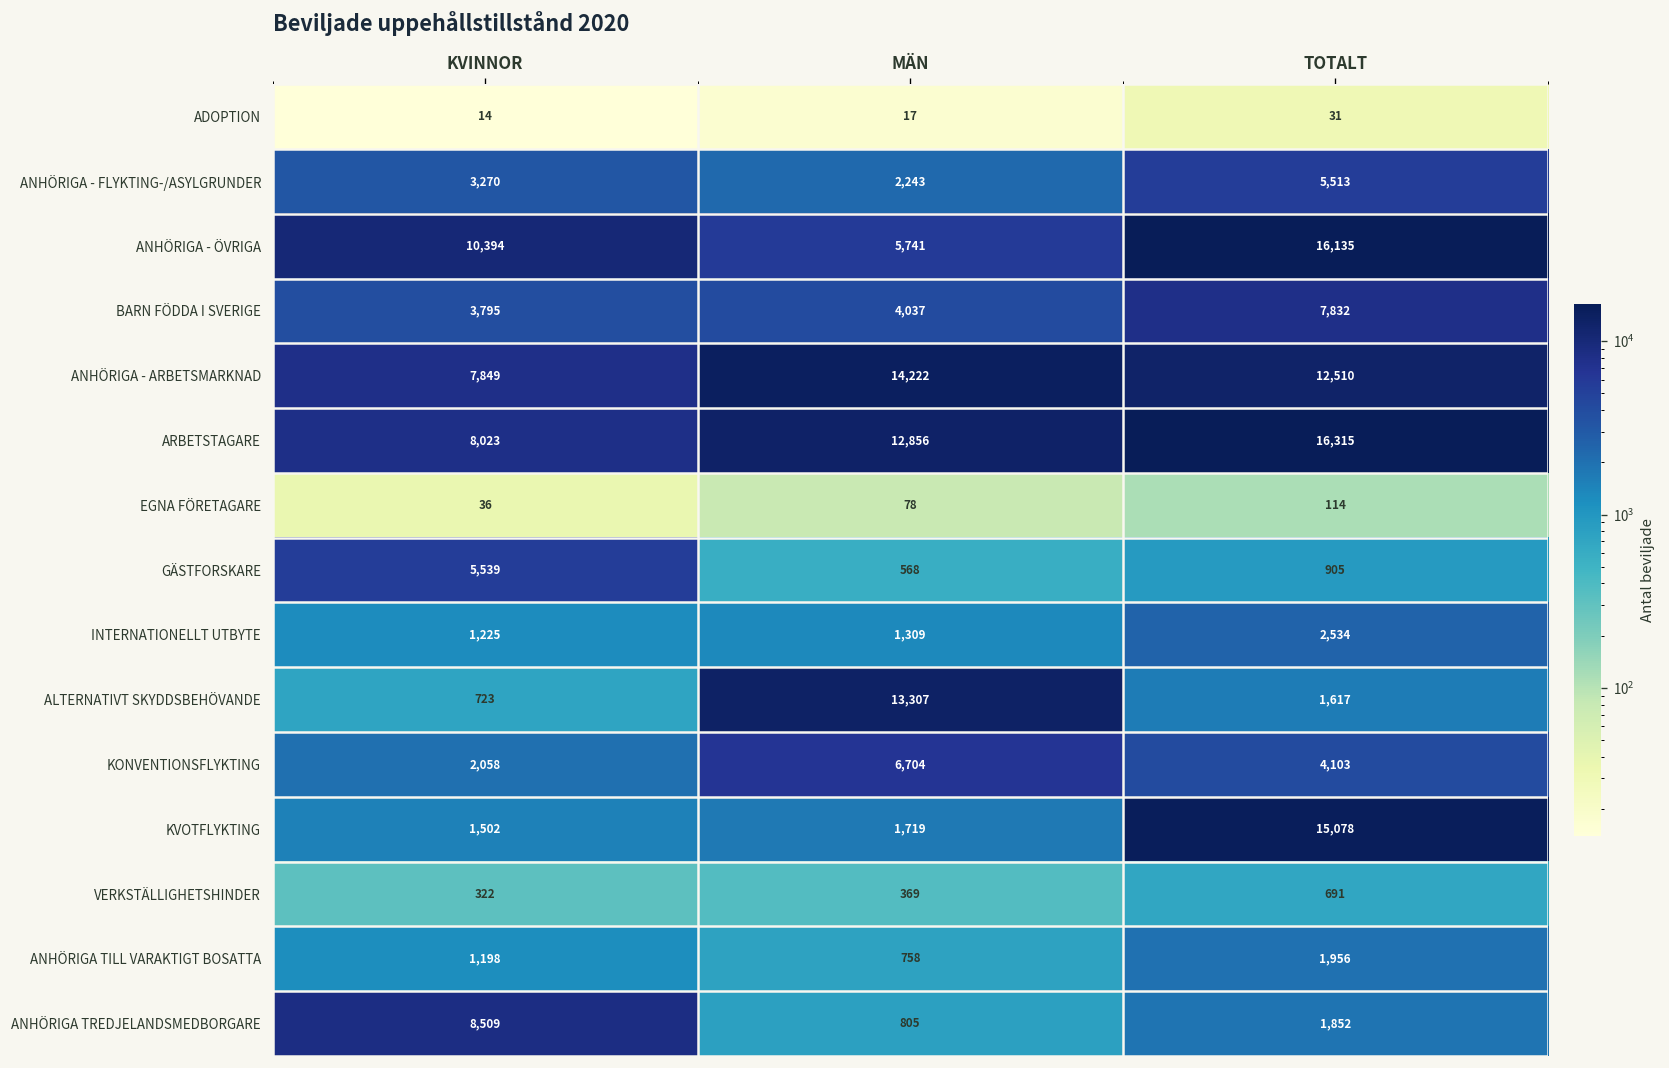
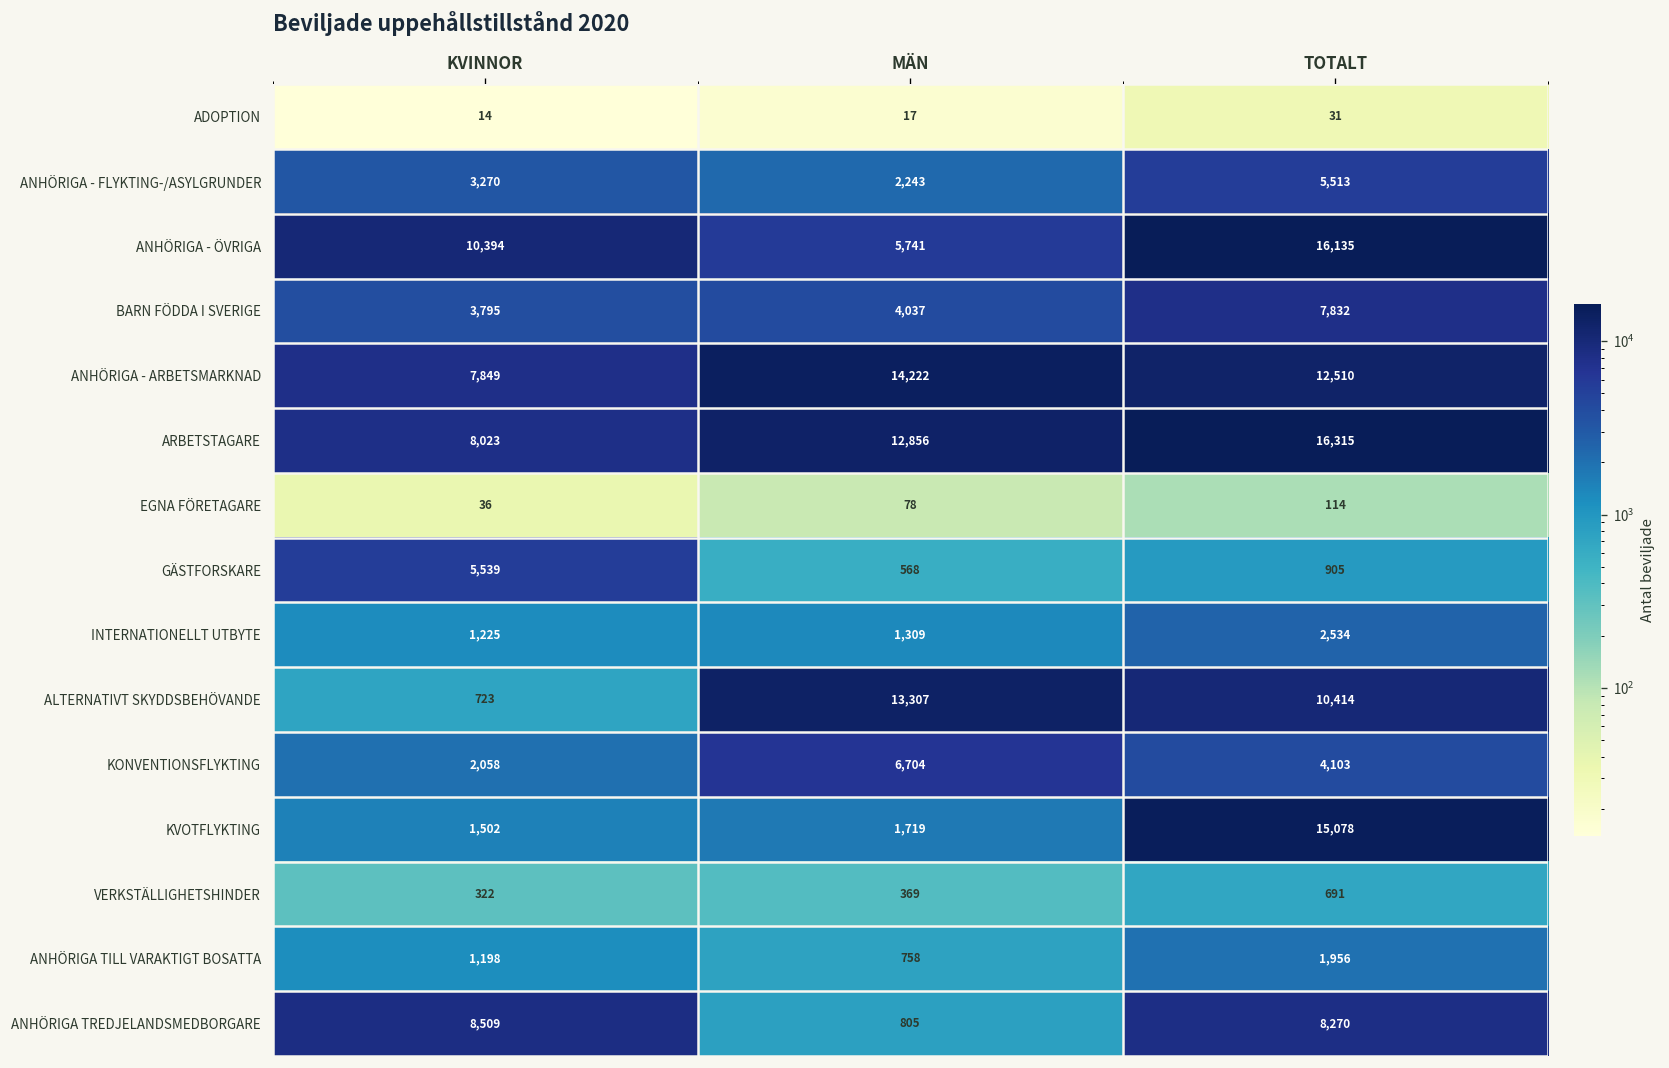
  {
    "ADOPTION": {
      "KVINNOR": "14",
      "MÄN": "17",
      "TOTALT": "31"
    },
    "ANHÖRIGA - FLYKTING-/ASYLGRUNDER": {
      "KVINNOR": "3,270",
      "MÄN": "2,243",
      "TOTALT": "5,513"
    },
    "ANHÖRIGA - ÖVRIGA": {
      "KVINNOR": "10,394",
      "MÄN": "5,741",
      "TOTALT": "16,135"
    },
    "BARN FÖDDA I SVERIGE": {
      "KVINNOR": "3,795",
      "MÄN": "4,037",
      "TOTALT": "7,832"
    },
    "ANHÖRIGA - ARBETSMARKNAD": {
      "KVINNOR": "7,849",
      "MÄN": "14,222",
      "TOTALT": "12,510"
    },
    "ARBETSTAGARE": {
      "KVINNOR": "8,023",
      "MÄN": "12,856",
      "TOTALT": "16,315"
    },
    "EGNA FÖRETAGARE": {
      "KVINNOR": "36",
      "MÄN": "78",
      "TOTALT": "114"
    },
    "GÄSTFORSKARE": {
      "KVINNOR": "5,539",
      "MÄN": "568",
      "TOTALT": "905"
    },
    "INTERNATIONELLT UTBYTE": {
      "KVINNOR": "1,225",
      "MÄN": "1,309",
      "TOTALT": "2,534"
    },
    "ALTERNATIVT SKYDDSBEHÖVANDE": {
      "KVINNOR": "723",
      "MÄN": "13,307",
-     "TOTALT": "1,617"
+     "TOTALT": "10,414"
    },
    "KONVENTIONSFLYKTING": {
      "KVINNOR": "2,058",
      "MÄN": "6,704",
      "TOTALT": "4,103"
    },
    "KVOTFLYKTING": {
      "KVINNOR": "1,502",
      "MÄN": "1,719",
      "TOTALT": "15,078"
    },
    "VERKSTÄLLIGHETSHINDER": {
      "KVINNOR": "322",
      "MÄN": "369",
      "TOTALT": "691"
    },
    "ANHÖRIGA TILL VARAKTIGT BOSATTA": {
      "KVINNOR": "1,198",
      "MÄN": "758",
      "TOTALT": "1,956"
    },
    "ANHÖRIGA TREDJELANDSMEDBORGARE": {
      "KVINNOR": "8,509",
      "MÄN": "805",
-     "TOTALT": "1,852"
+     "TOTALT": "8,270"
    }
  }
